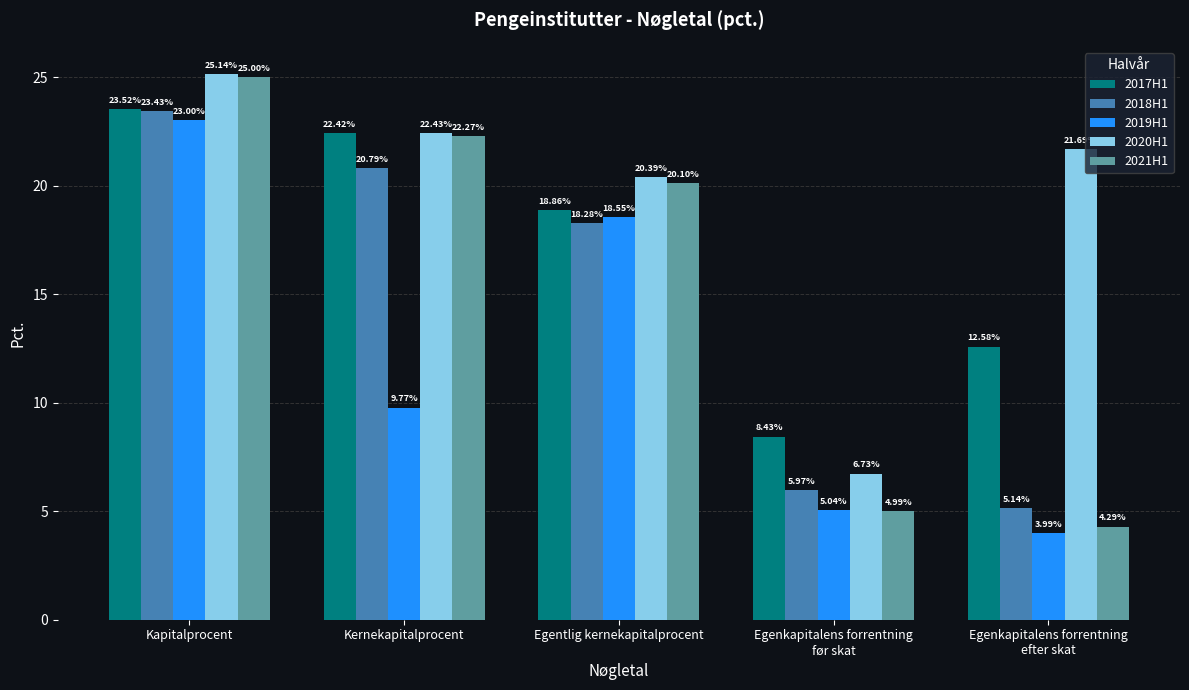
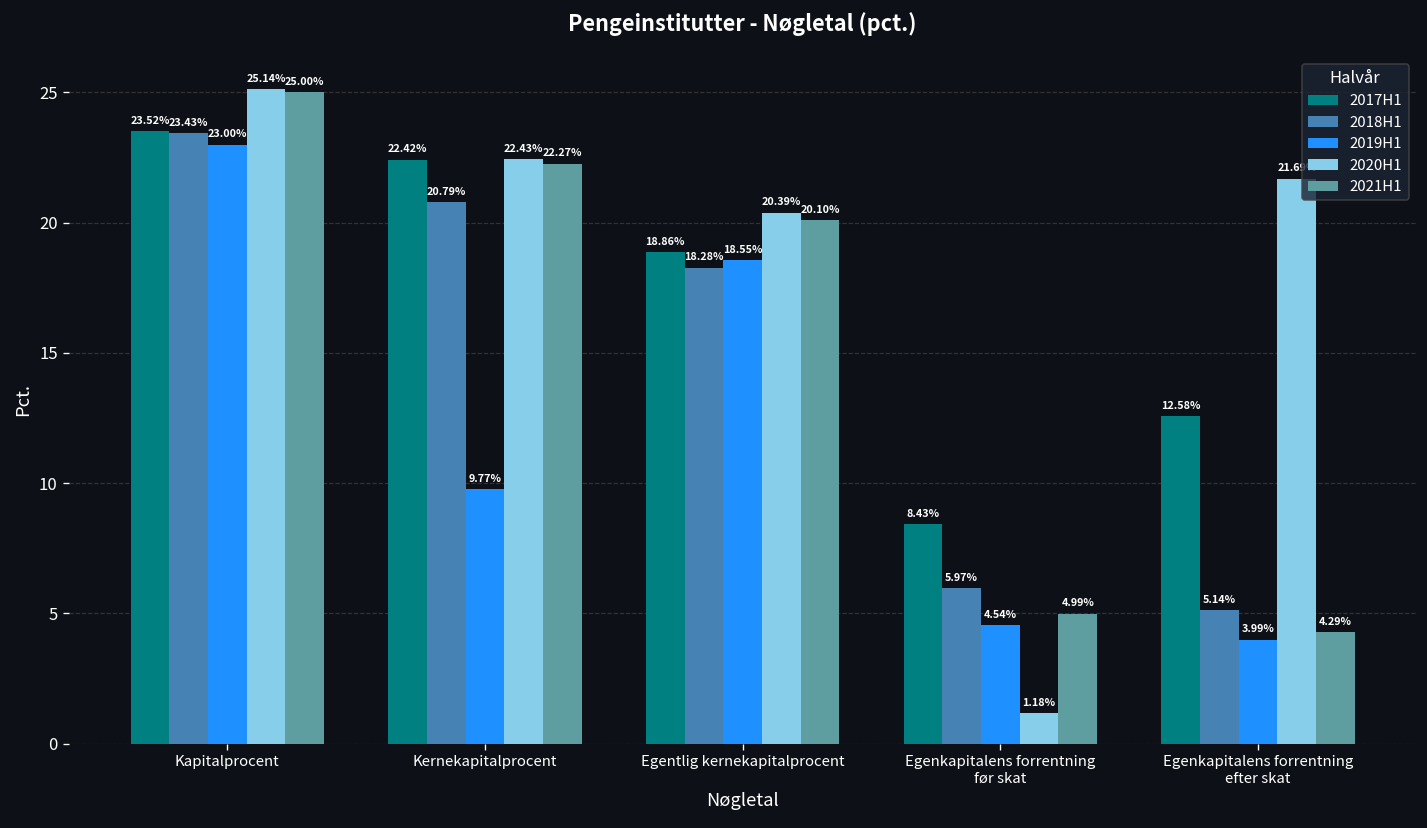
  {
    "2017H1": {
      "Kapitalprocent": "23.52%",
      "Kernekapitalprocent": "22.42%",
      "Egentlig kernekapitalprocent": "18.86%",
      "Egenkapitalens forrentning før skat": "8.43%",
      "Egenkapitalens forrentning efter skat": "12.58%"
    },
    "2019H1": {
      "Kapitalprocent": "23.00%",
      "Kernekapitalprocent": "9.77%",
      "Egentlig kernekapitalprocent": "18.55%",
-     "Egenkapitalens forrentning før skat": "5.04%",
+     "Egenkapitalens forrentning før skat": "4.54%",
      "Egenkapitalens forrentning efter skat": "3.99%"
    },
    "2020H1": {
      "Kapitalprocent": "25.14%",
      "Kernekapitalprocent": "22.43%",
      "Egentlig kernekapitalprocent": "20.39%",
-     "Egenkapitalens forrentning før skat": "6.73%"
+     "Egenkapitalens forrentning før skat": "1.18%"
    }
  }
